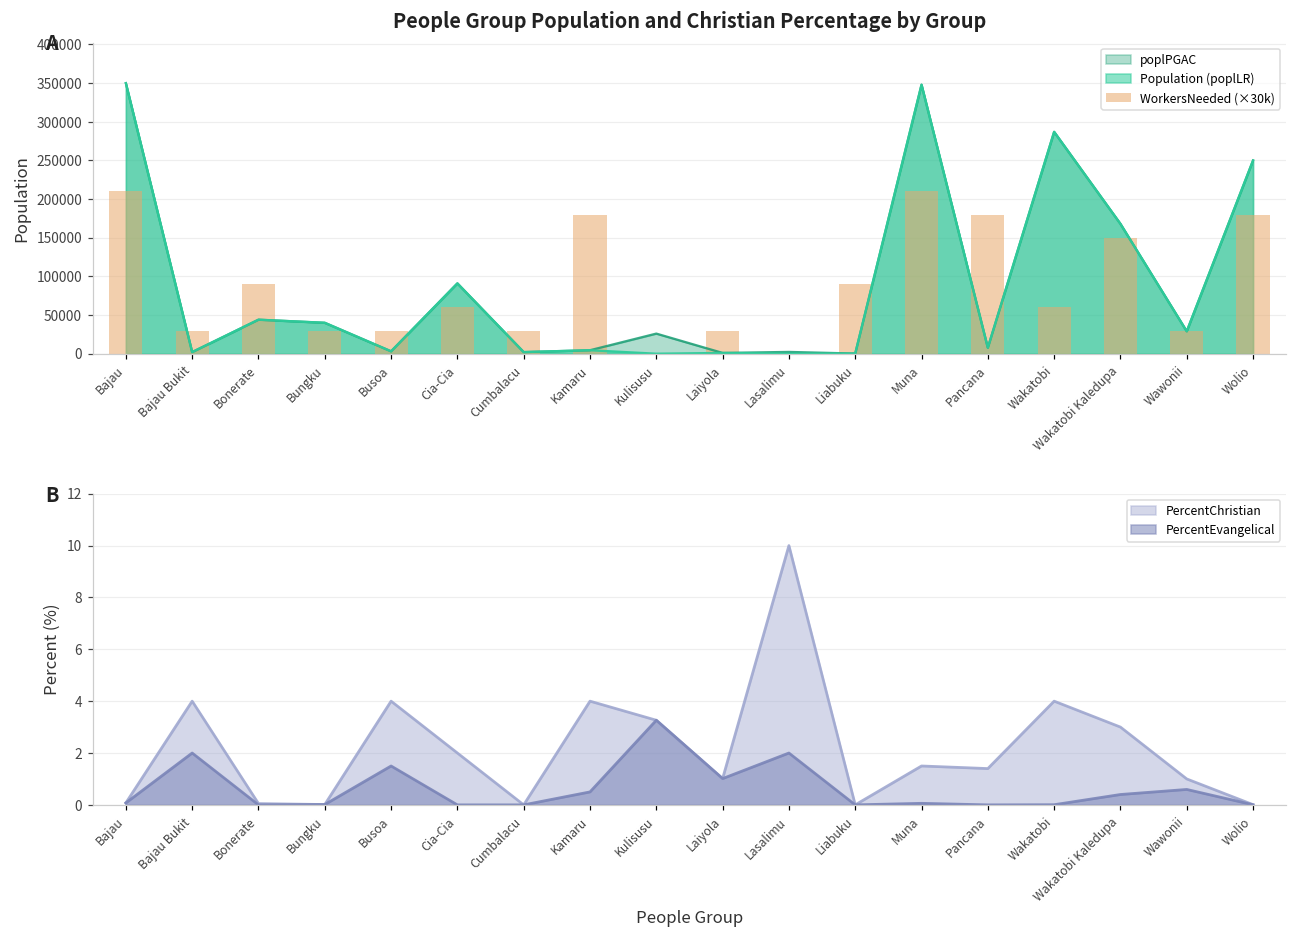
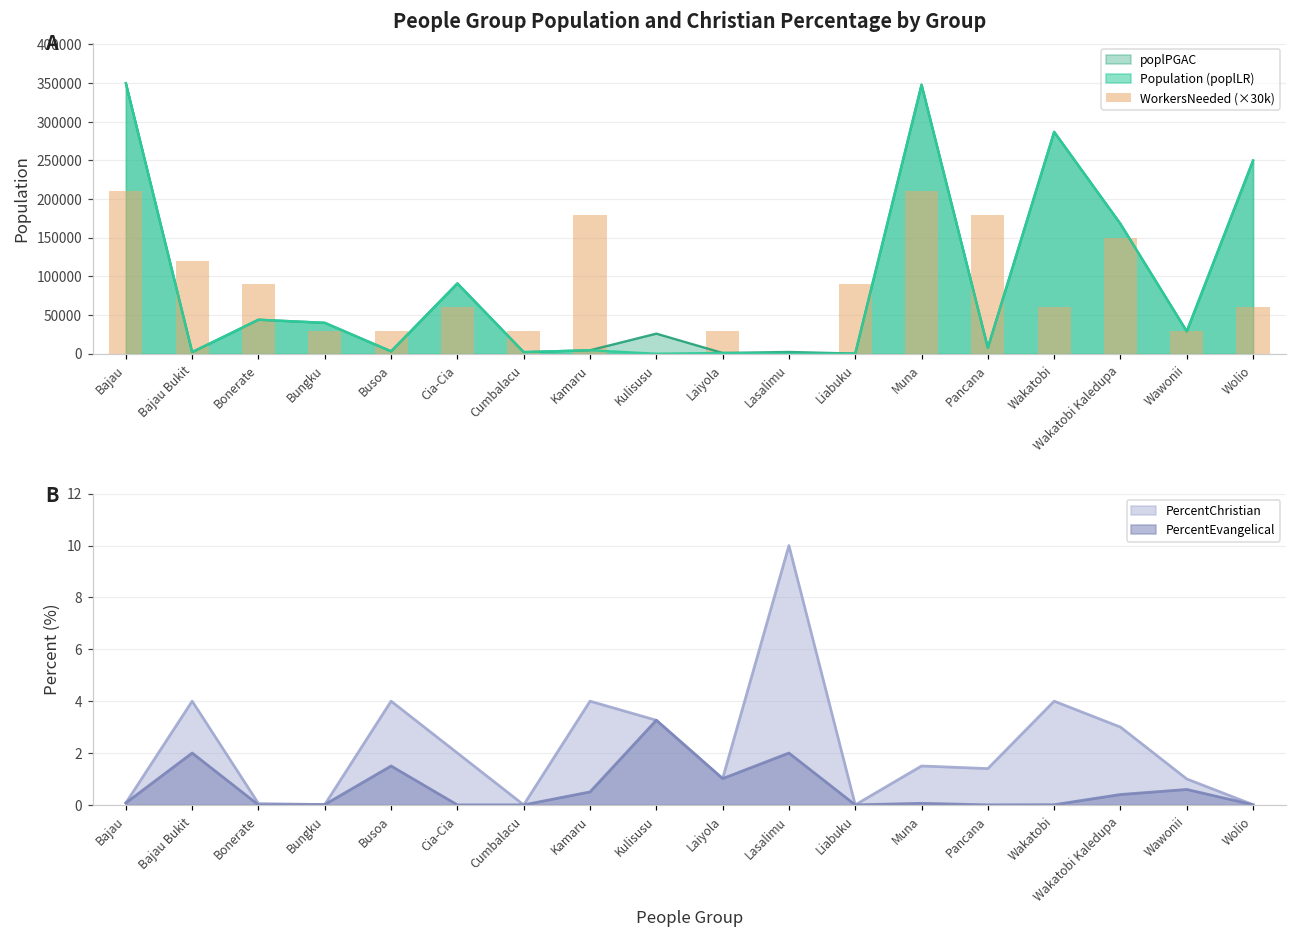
  {
    "People Group Population and Christian Percentage by Group": {
      "WorkersNeeded (×30k)": {
        "Bajau": 210000,
-       "Bajau Bukit": 30000,
+       "Bajau Bukit": 120000,
        "Bonerate": 90000,
        "Bungku": 30000,
        "Busoa": 30000,
        "Cia-Cia": 60000,
        "Cumbalacu": 30000,
        "Kamaru": 180000,
        "Kulisusu": 0,
        "Laiyola": 30000,
        "Lasalimu": 0,
        "Liabuku": 90000,
        "Muna": 210000,
        "Pancana": 180000,
        "Wakatobi": 60000,
        "Wakatobi Kaledupa": 150000,
        "Wawonii": 30000,
-       "Wolio": 180000
+       "Wolio": 60000
      }
    }
  }
